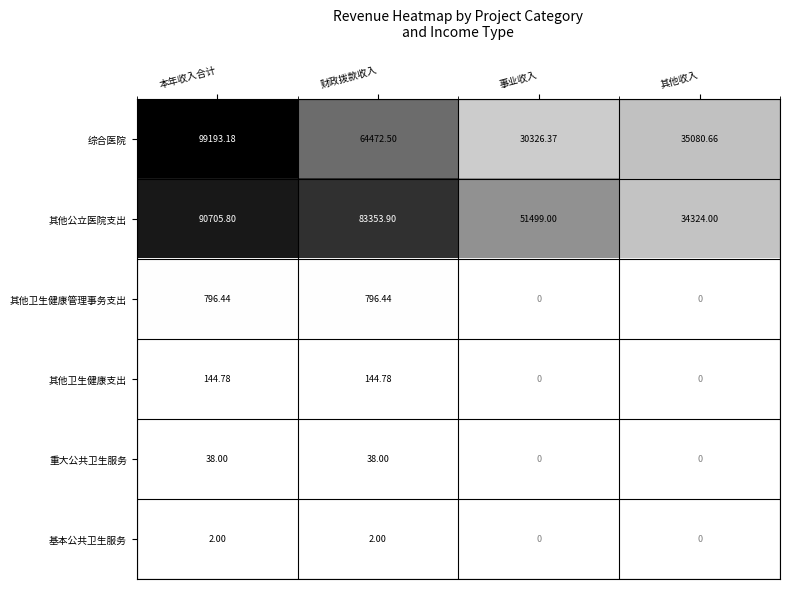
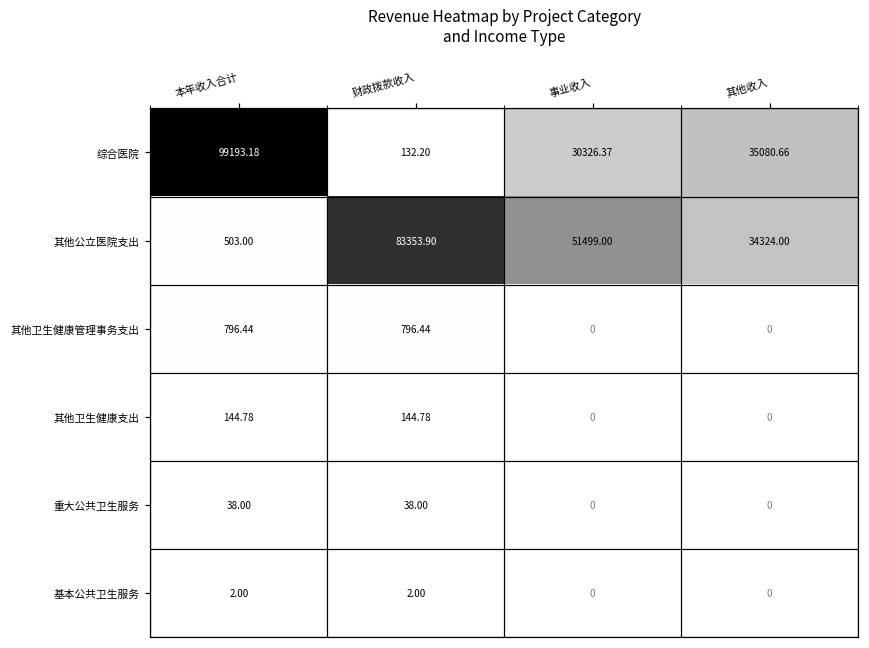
  {
    "综合医院": {
      "本年收入合计": 99193.18,
-     "财政拨款收入": 64472.50,
+     "财政拨款收入": 132.20,
      "事业收入": 30326.37,
      "其他收入": 35080.66
    },
    "其他公立医院支出": {
-     "本年收入合计": 90705.80,
+     "本年收入合计": 503.00,
      "财政拨款收入": 83353.90,
      "事业收入": 51499.00,
      "其他收入": 34324.00
    },
    "其他卫生健康管理事务支出": {
      "本年收入合计": 796.44,
      "财政拨款收入": 796.44,
      "事业收入": 0,
      "其他收入": 0
    },
    "其他卫生健康支出": {
      "本年收入合计": 144.78,
      "财政拨款收入": 144.78,
      "事业收入": 0,
      "其他收入": 0
    },
    "重大公共卫生服务": {
      "本年收入合计": 38.00,
      "财政拨款收入": 38.00,
      "事业收入": 0,
      "其他收入": 0
    },
    "基本公共卫生服务": {
      "本年收入合计": 2.00,
      "财政拨款收入": 2.00,
      "事业收入": 0,
      "其他收入": 0
    }
  }
